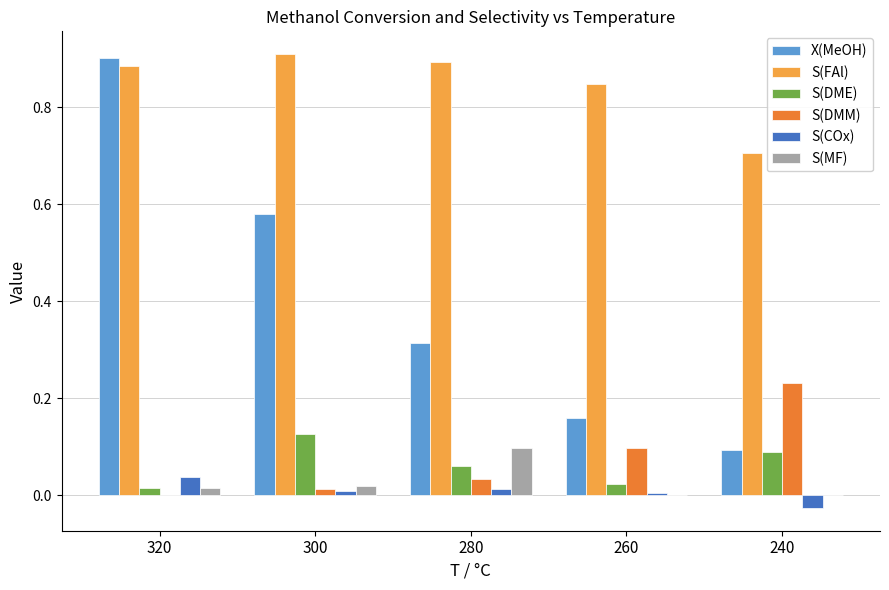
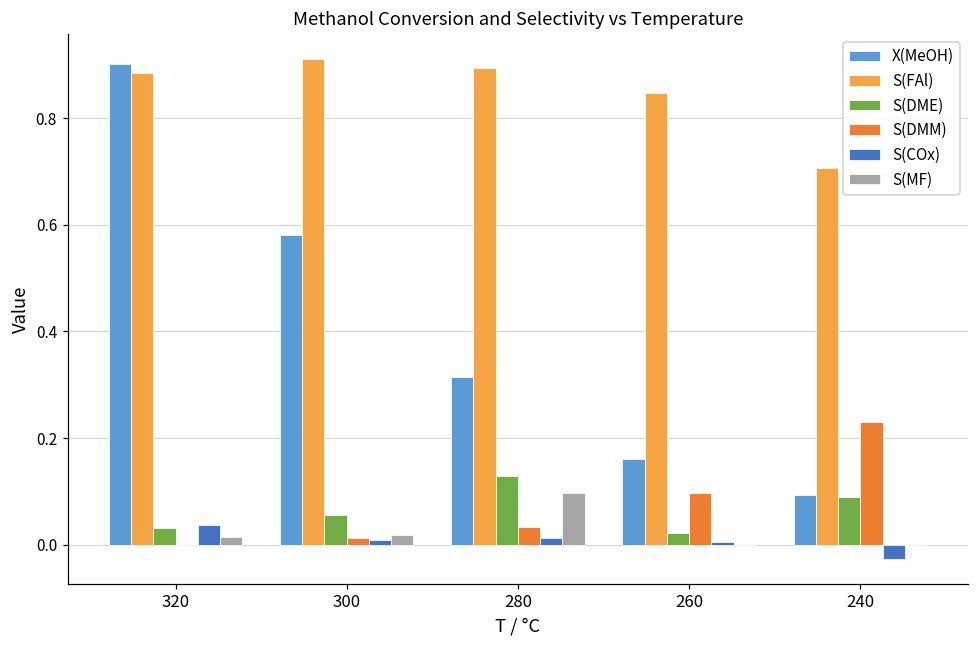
  {
    "S(DME)": {
-     "320": 0.01,
-     "300": 0.13,
-     "280": 0.06,
+     "320": 0.03,
+     "300": 0.06,
+     "280": 0.13,
      "260": 0.02,
      "240": 0.09
    },
    "S(MF)": {
      "320": 0.01,
      "300": 0.02,
      "280": 0.10,
      "260": 0.00,
      "240": 0.00
    }
  }
